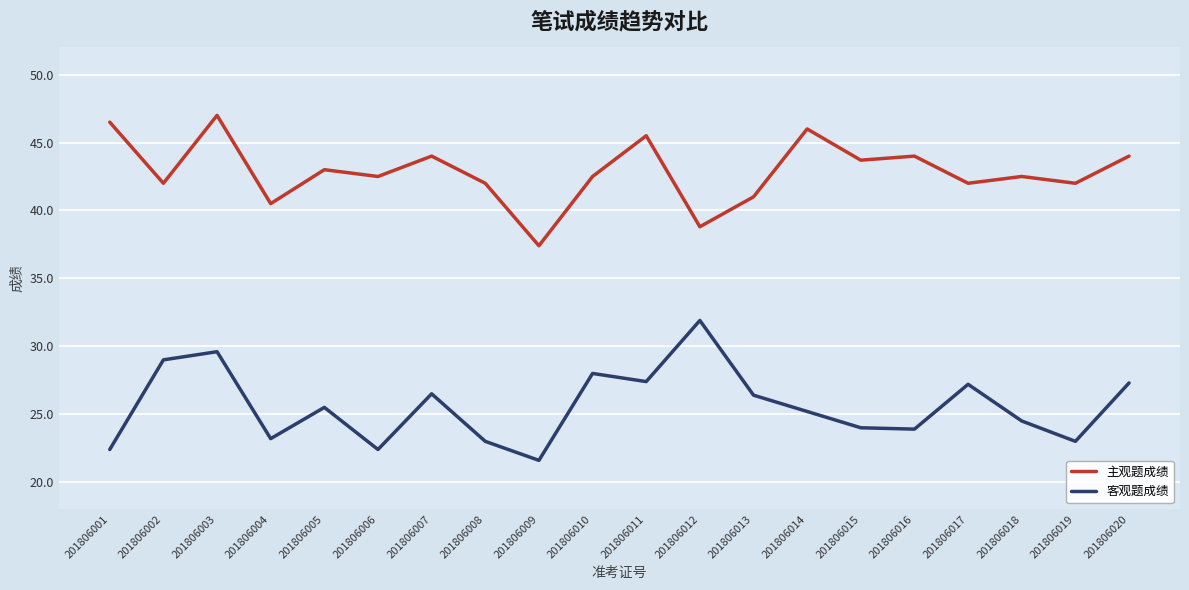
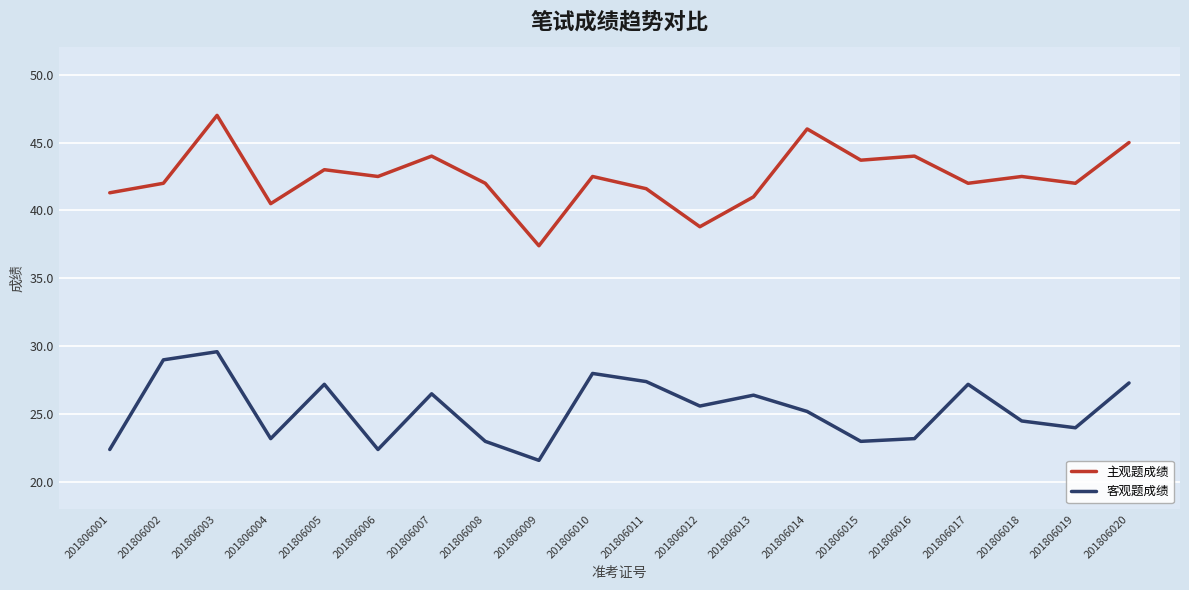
  {
    "主观题成绩": {
-     "201806001": 46.5,
+     "201806001": 41.3,
      "201806002": 42.0,
      "201806003": 47.0,
      "201806004": 40.5,
      "201806005": 43.0,
      "201806006": 42.5,
      "201806007": 44.0,
      "201806008": 42.0,
      "201806009": 37.4,
      "201806010": 42.5,
-     "201806011": 45.5,
+     "201806011": 41.6,
      "201806012": 38.8,
      "201806013": 41.0,
      "201806014": 46.0,
      "201806015": 43.7,
      "201806016": 44.0,
      "201806017": 42.0,
      "201806018": 42.5,
      "201806019": 42.0,
-     "201806020": 44
+     "201806020": 45
    },
    "客观题成绩": {
      "201806001": 22.4,
      "201806002": 29.0,
      "201806003": 29.6,
      "201806004": 23.2,
-     "201806005": 25.5,
+     "201806005": 27.2,
      "201806006": 22.4,
      "201806007": 26.5,
      "201806008": 23.0,
      "201806009": 21.6,
      "201806010": 28.0,
      "201806011": 27.4,
-     "201806012": 31.9,
+     "201806012": 25.6,
      "201806013": 26.4,
      "201806014": 25.2,
-     "201806015": 24,
-     "201806016": 23.9,
+     "201806015": 23,
+     "201806016": 23.2,
      "201806017": 27.2,
      "201806018": 24.5,
-     "201806019": 23,
+     "201806019": 24,
      "201806020": 27.3
    }
  }
